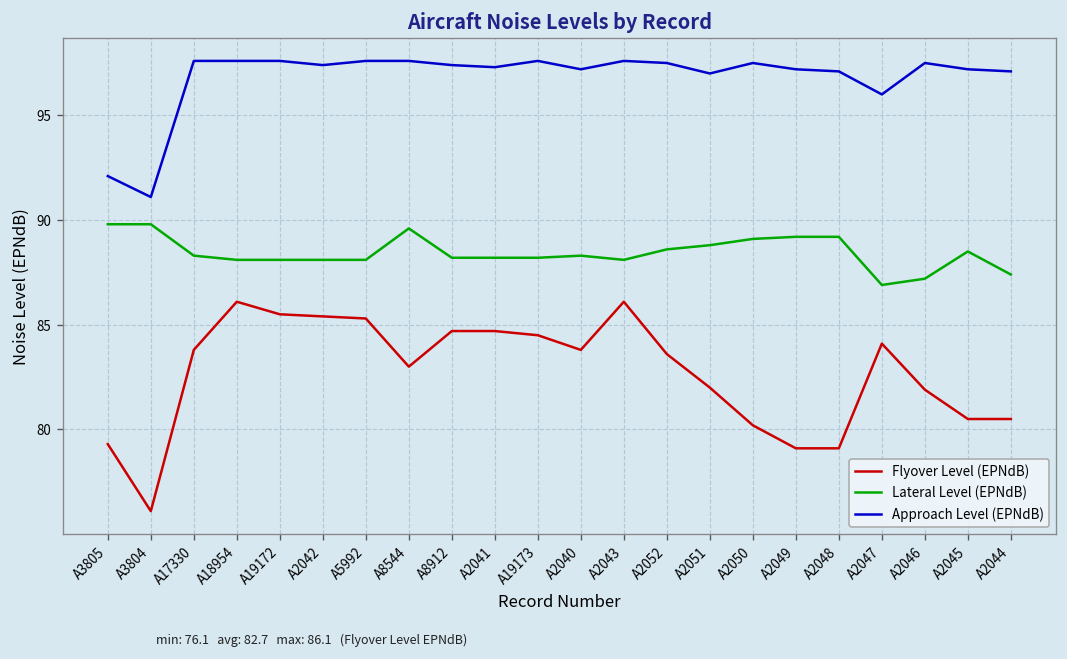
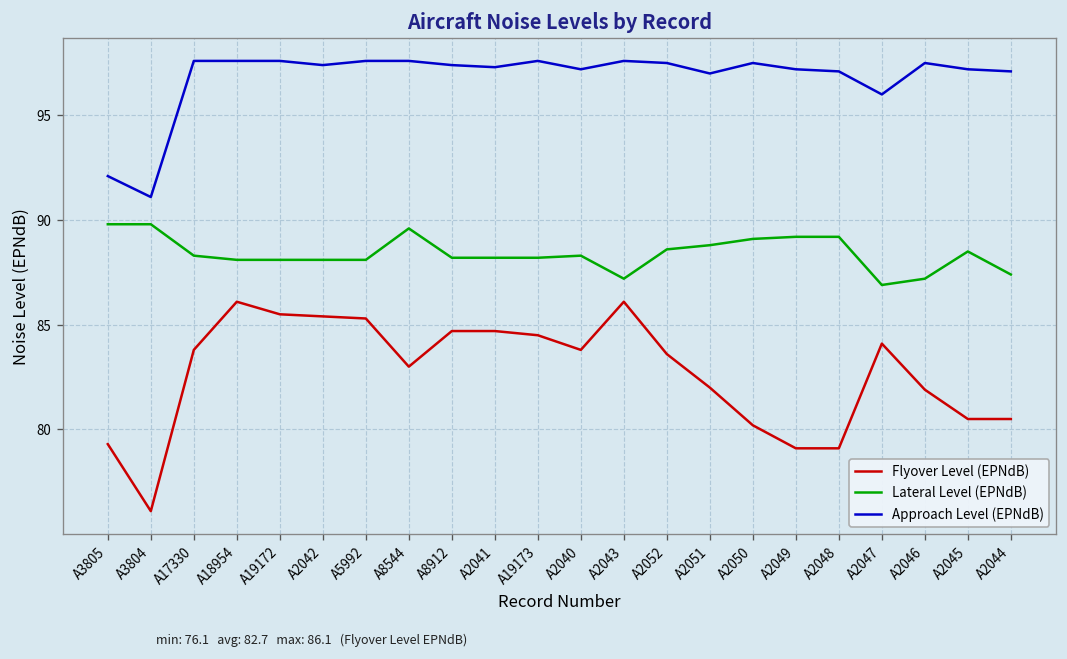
  {
    "Flyover Level (EPNdB)": {
      "A3805": 79.3,
      "A3804": 76.1,
      "A17330": 83.8,
      "A18954": 86.1,
      "A19172": 85.5,
      "A2042": 85.4,
      "A5992": 85.3,
      "A8544": 83.0,
      "A8912": 84.7,
      "A2041": 84.7,
      "A19173": 84.5,
      "A2040": 83.8,
      "A2043": 86.1,
      "A2052": 83.6,
      "A2051": 82.0,
      "A2050": 80.2,
      "A2049": 79.1,
      "A2048": 79.1,
      "A2047": 84.1,
      "A2046": 81.9,
      "A2045": 80.5,
      "A2044": 80.5
    },
    "Lateral Level (EPNdB)": {
      "A3805": 89.8,
      "A3804": 89.8,
      "A17330": 88.3,
      "A18954": 88.1,
      "A19172": 88.1,
      "A2042": 88.1,
      "A5992": 88.1,
      "A8544": 89.6,
      "A8912": 88.2,
      "A2041": 88.2,
      "A19173": 88.2,
      "A2040": 88.3,
-     "A2043": 88.1,
+     "A2043": 87.2,
      "A2052": 88.6,
      "A2051": 88.8,
      "A2050": 89.1,
      "A2049": 89.2,
      "A2048": 89.2,
      "A2047": 86.9,
      "A2046": 87.2,
      "A2045": 88.5,
      "A2044": 87.4
    },
    "Approach Level (EPNdB)": {
      "A3805": 92.1,
      "A3804": 91.1,
      "A17330": 97.6,
      "A18954": 97.6,
      "A19172": 97.6,
      "A2042": 97.4,
      "A5992": 97.6,
      "A8544": 97.6,
      "A8912": 97.4,
      "A2041": 97.3,
      "A19173": 97.6,
      "A2040": 97.2,
      "A2043": 97.6,
      "A2052": 97.5,
      "A2051": 97.0,
      "A2050": 97.5,
      "A2049": 97.2,
      "A2048": 97.1,
      "A2047": 96.0,
      "A2046": 97.5,
      "A2045": 97.2,
      "A2044": 97.1
    }
  }
